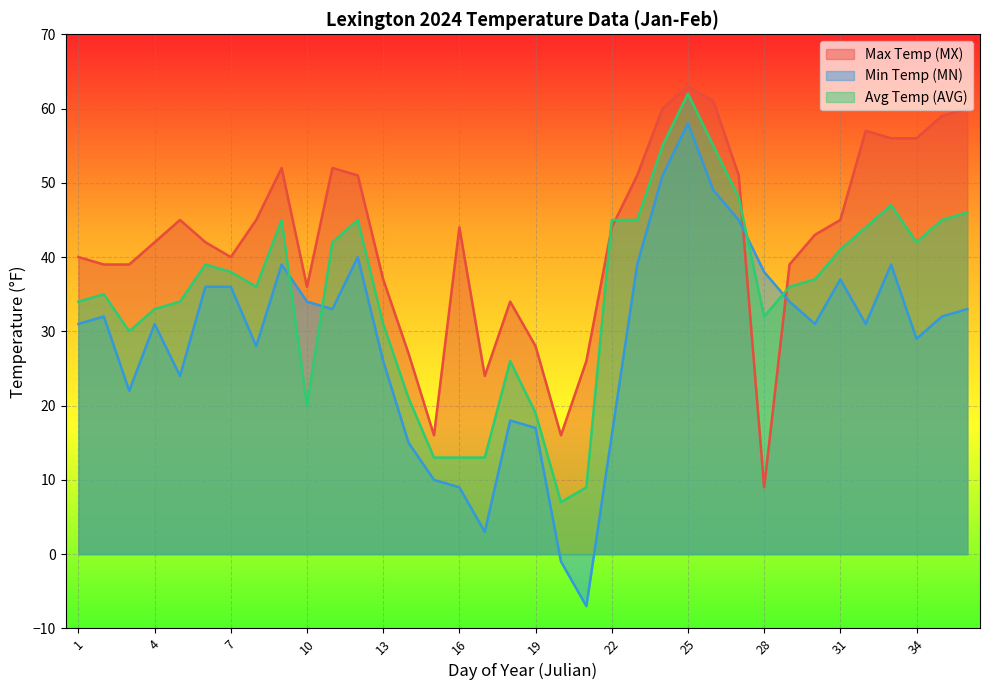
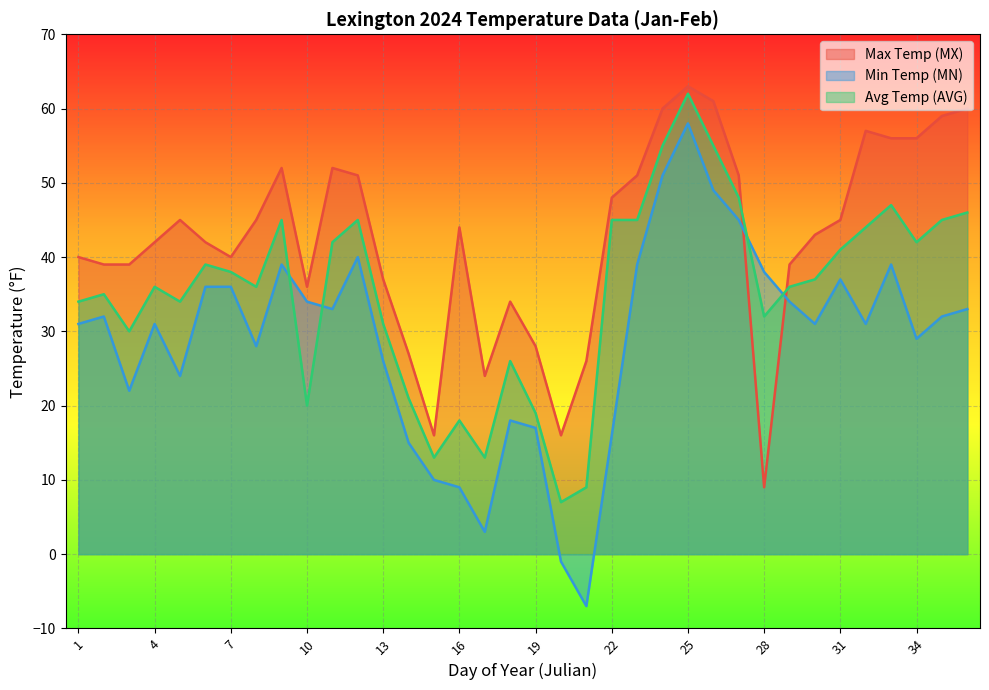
  {
    "Max Temp (MX)": {
      "1": 40,
      "4": 42,
      "7": 40,
      "10": 36,
      "13": 37,
      "16": 44,
      "19": 28,
-     "22": 44,
+     "22": 48,
      "25": 63,
      "28": 9,
      "31": 45,
      "34": 56
    },
    "Avg Temp (AVG)": {
      "1": 34,
-     "4": 33,
+     "4": 36,
      "7": 38,
      "10": 20,
      "13": 31,
-     "16": 13,
+     "16": 18,
      "19": 19,
      "22": 45,
      "25": 62,
      "28": 32,
      "31": 41,
      "34": 42
    }
  }
